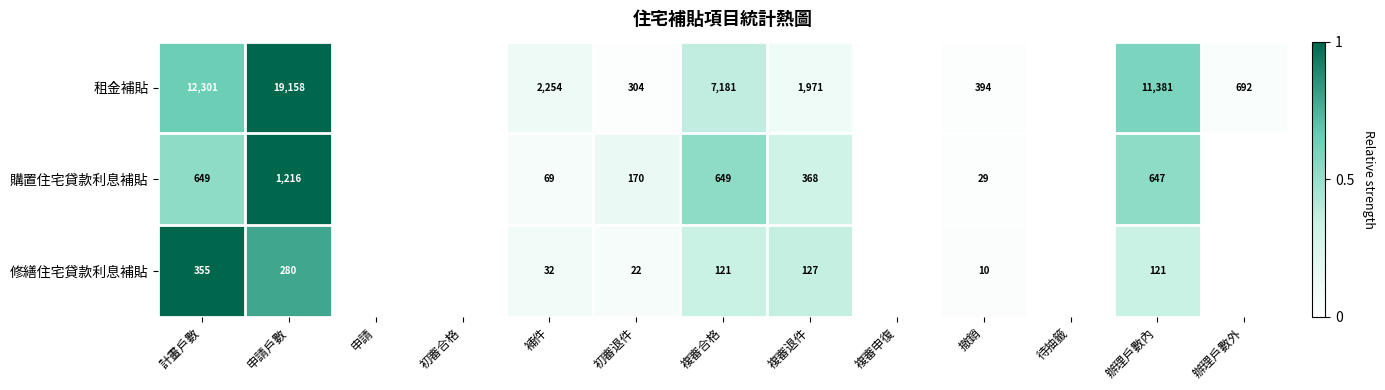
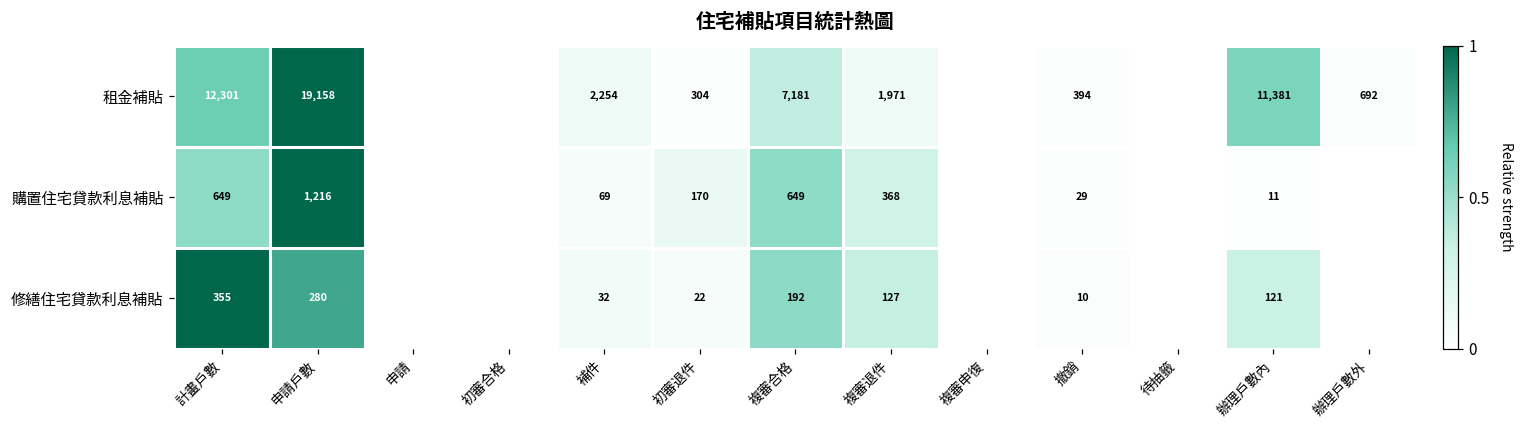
  {
    "租金補貼": {
      "計畫戶數": "12,301",
      "申請戶數": "19,158",
      "補件": "2,254",
      "初審退件": "304",
      "複審合格": "7,181",
      "複審退件": "1,971",
      "撤銷": "394",
      "辦理戶數內": "11,381",
      "辦理戶數外": "692"
    },
    "購置住宅貸款利息補貼": {
      "計畫戶數": "649",
      "申請戶數": "1,216",
      "補件": "69",
      "初審退件": "170",
      "複審合格": "649",
      "複審退件": "368",
      "撤銷": "29",
-     "辦理戶數內": "647"
+     "辦理戶數內": "11"
    },
    "修繕住宅貸款利息補貼": {
      "計畫戶數": "355",
      "申請戶數": "280",
      "補件": "32",
      "初審退件": "22",
-     "複審合格": "121",
+     "複審合格": "192",
      "複審退件": "127",
      "撤銷": "10",
      "辦理戶數內": "121"
    }
  }
